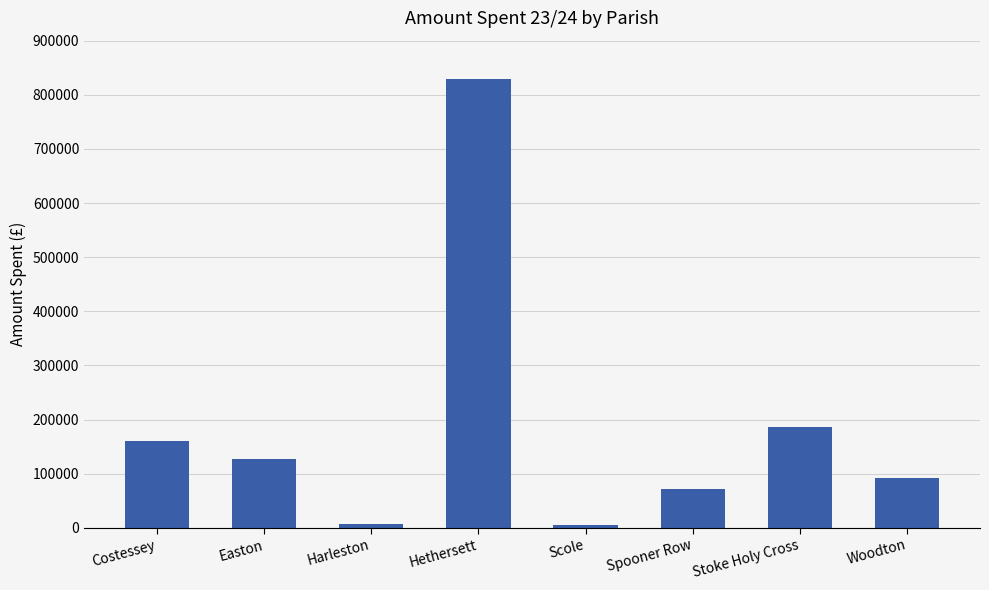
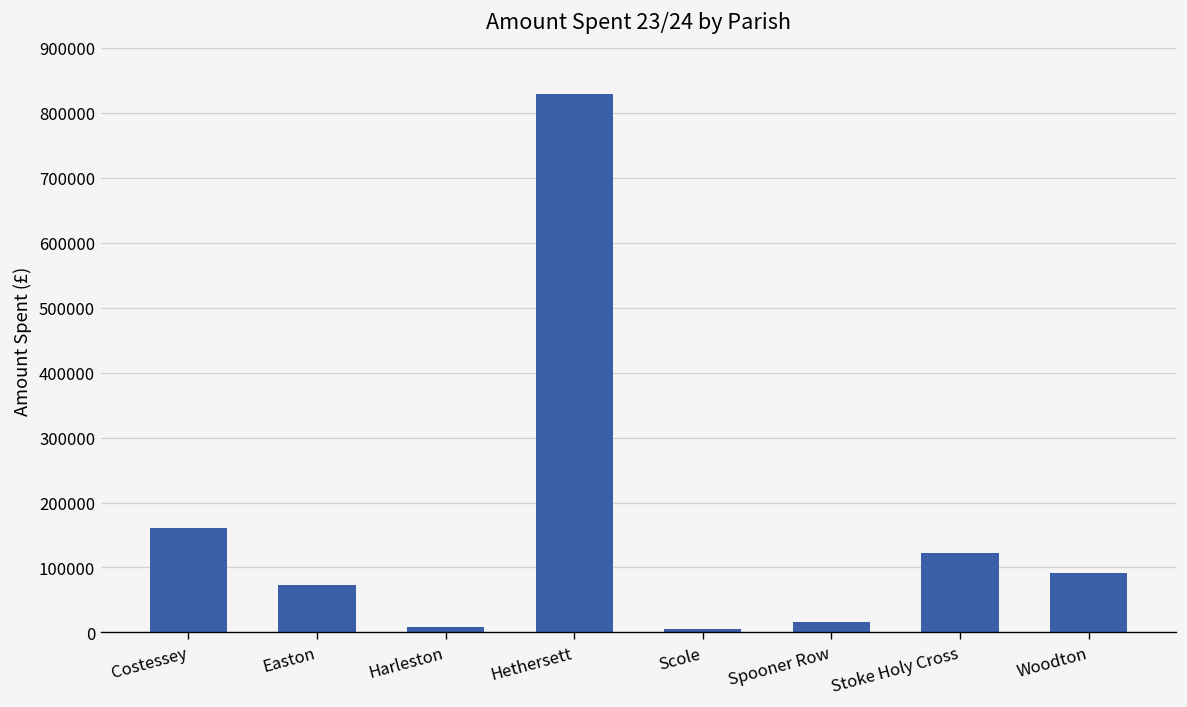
  {
    "Costessey": 160000,
-   "Easton": 130000,
+   "Easton": 70000,
    "Harleston": 10000,
    "Hethersett": 830000,
    "Scole": 0,
-   "Spooner Row": 70000,
-   "Stoke Holy Cross": 190000,
+   "Spooner Row": 20000,
+   "Stoke Holy Cross": 120000,
    "Woodton": 90000
  }
